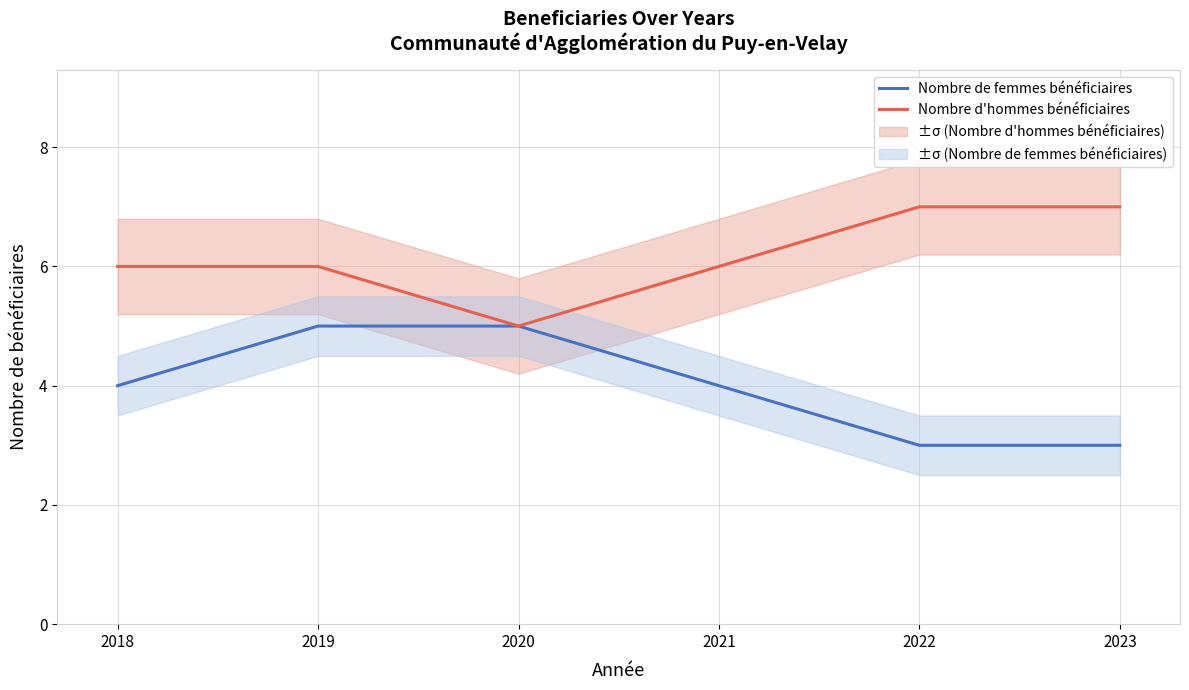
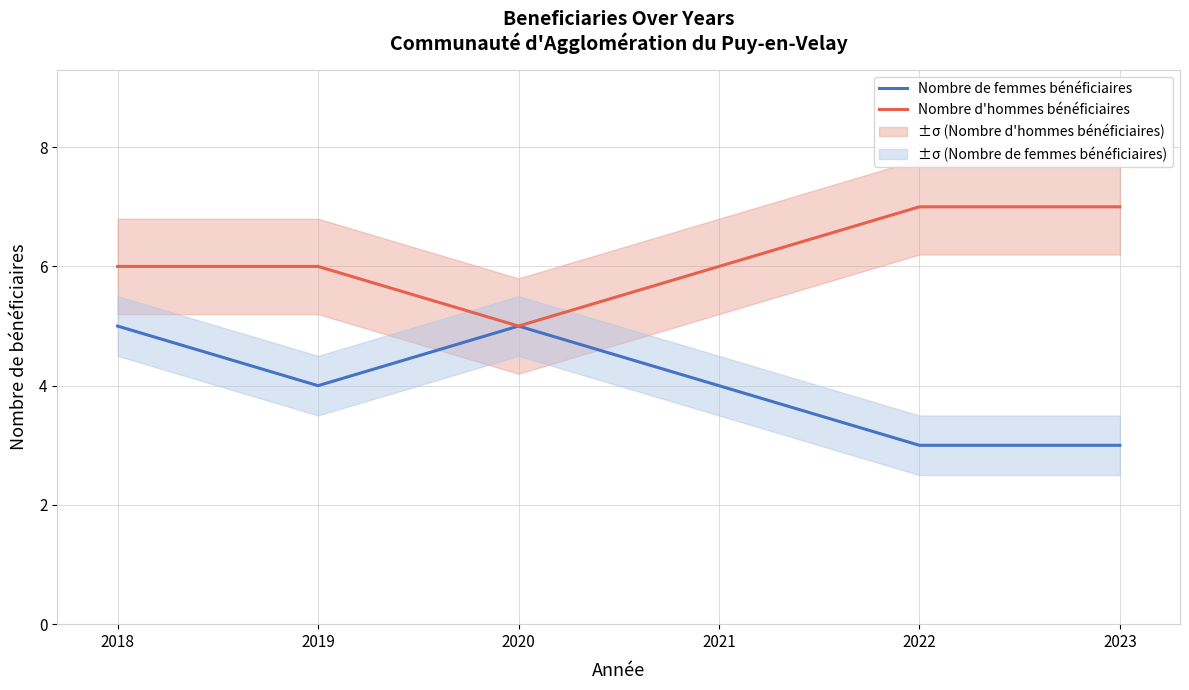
  {
    "Nombre de femmes bénéficiaires": {
-     "2018": 4,
-     "2019": 5,
+     "2018": 5,
+     "2019": 4,
      "2021": 4,
      "2022": 3,
      "2023": 3
    },
    "Nombre d'hommes bénéficiaires": {
      "2018": 6,
      "2019": 6,
      "2021": 6,
      "2022": 7,
      "2023": 7
    }
  }
